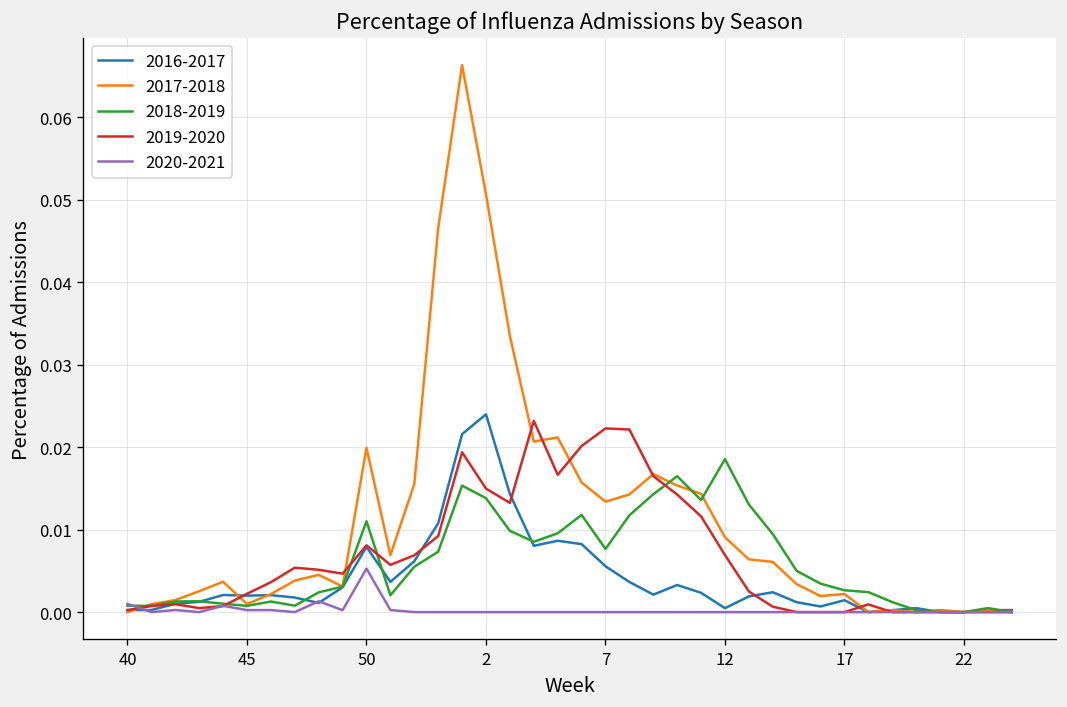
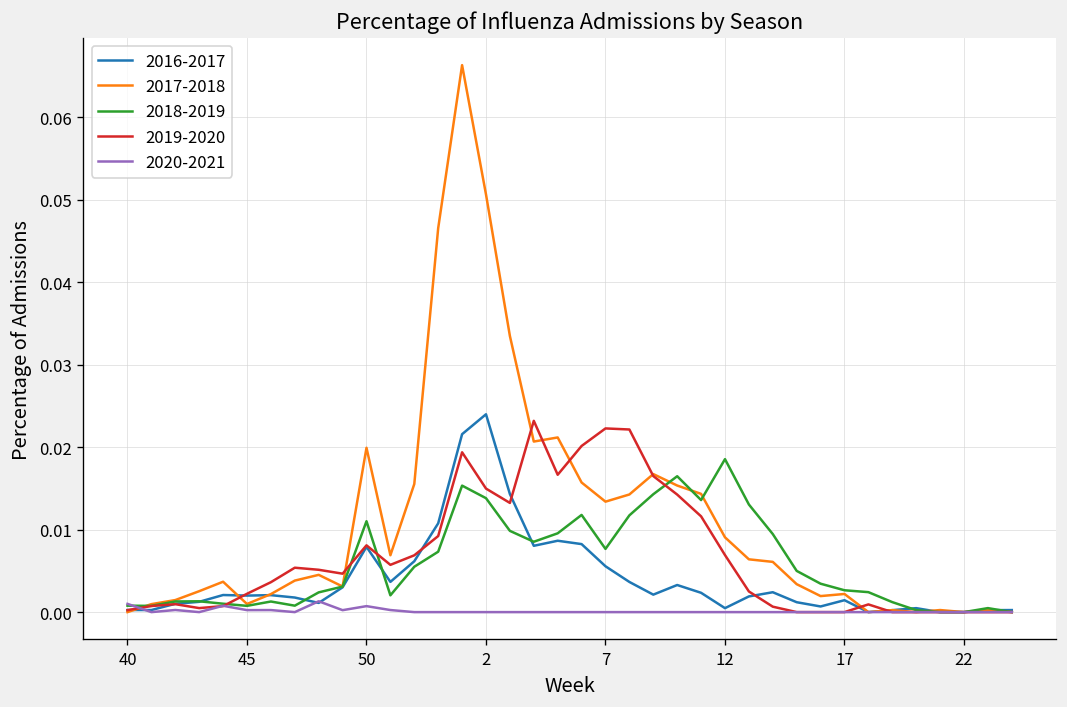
  {
    "2017-2018": {
      "50": 0.020
    },
    "2018-2019": {
      "50": 0.011
    },
    "2020-2021": {
      "45": 0.000,
-     "50": 0.005
+     "50": 0.001
    }
  }
